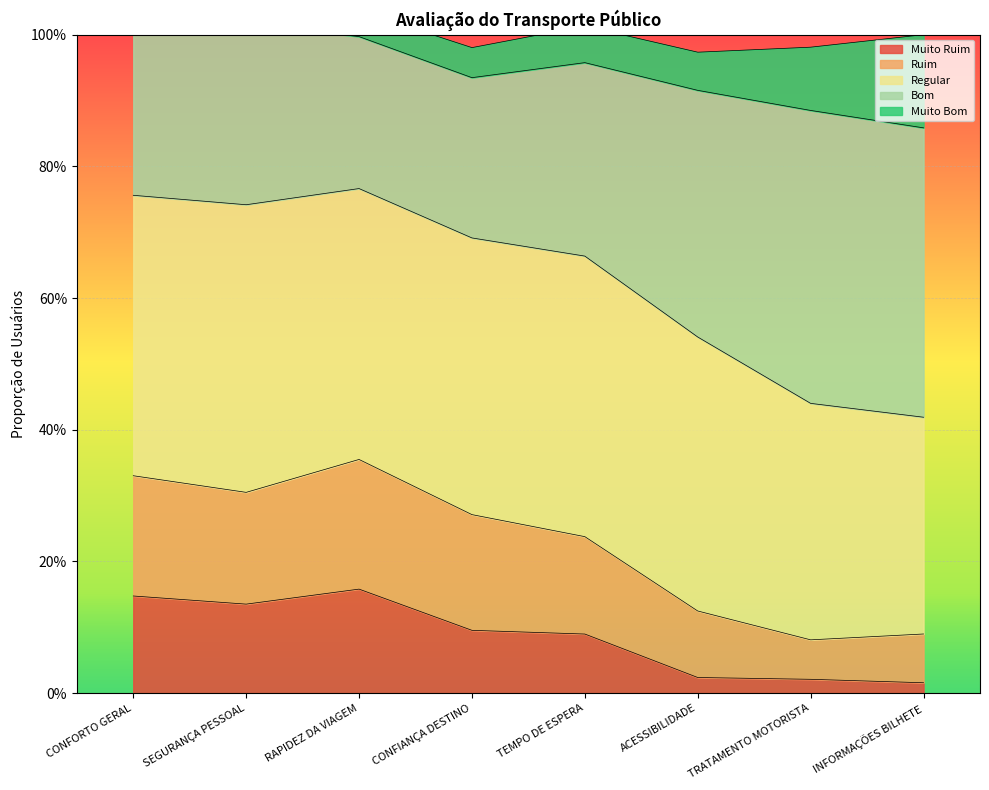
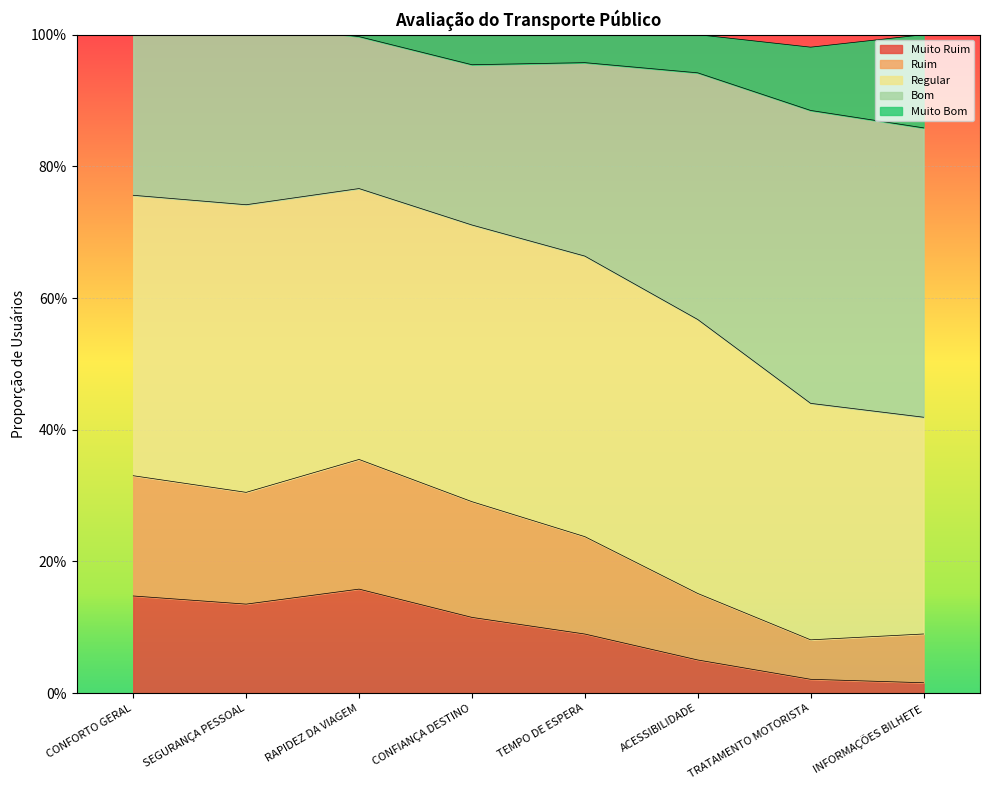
  {
    "Muito Ruim": {
      "CONFORTO GERAL": "15%",
      "SEGURANÇA PESSOAL": "14%",
      "RAPIDEZ DA VIAGEM": "16%",
-     "CONFIANÇA DESTINO": "10%",
+     "CONFIANÇA DESTINO": "12%",
      "TEMPO DE ESPERA": "9%",
-     "ACESSIBILIDADE": "2%",
+     "ACESSIBILIDADE": "5%",
      "TRATAMENTO MOTORISTA": "2%",
      "INFORMAÇÕES BILHETE": "2%"
    },
    "Ruim": {
      "CONFORTO GERAL": "18%",
      "SEGURANÇA PESSOAL": "17%",
      "RAPIDEZ DA VIAGEM": "20%",
      "CONFIANÇA DESTINO": "18%",
      "TEMPO DE ESPERA": "15%",
      "ACESSIBILIDADE": "10%",
      "TRATAMENTO MOTORISTA": "6%",
      "INFORMAÇÕES BILHETE": "7%"
    },
    "Regular": {
      "CONFORTO GERAL": "43%",
      "SEGURANÇA PESSOAL": "44%",
      "RAPIDEZ DA VIAGEM": "41%",
      "CONFIANÇA DESTINO": "42%",
      "TEMPO DE ESPERA": "43%",
      "ACESSIBILIDADE": "42%",
      "TRATAMENTO MOTORISTA": "36%",
      "INFORMAÇÕES BILHETE": "33%"
    },
    "Bom": {
      "RAPIDEZ DA VIAGEM": "23%",
      "CONFIANÇA DESTINO": "24%",
      "TEMPO DE ESPERA": "29%",
      "ACESSIBILIDADE": "37%",
      "TRATAMENTO MOTORISTA": "44%",
      "INFORMAÇÕES BILHETE": "44%"
    },
    "Muito Bom": {
      "CONFIANÇA DESTINO": "5%",
      "ACESSIBILIDADE": "6%",
      "TRATAMENTO MOTORISTA": "10%",
      "INFORMAÇÕES BILHETE": "14%"
    }
  }
